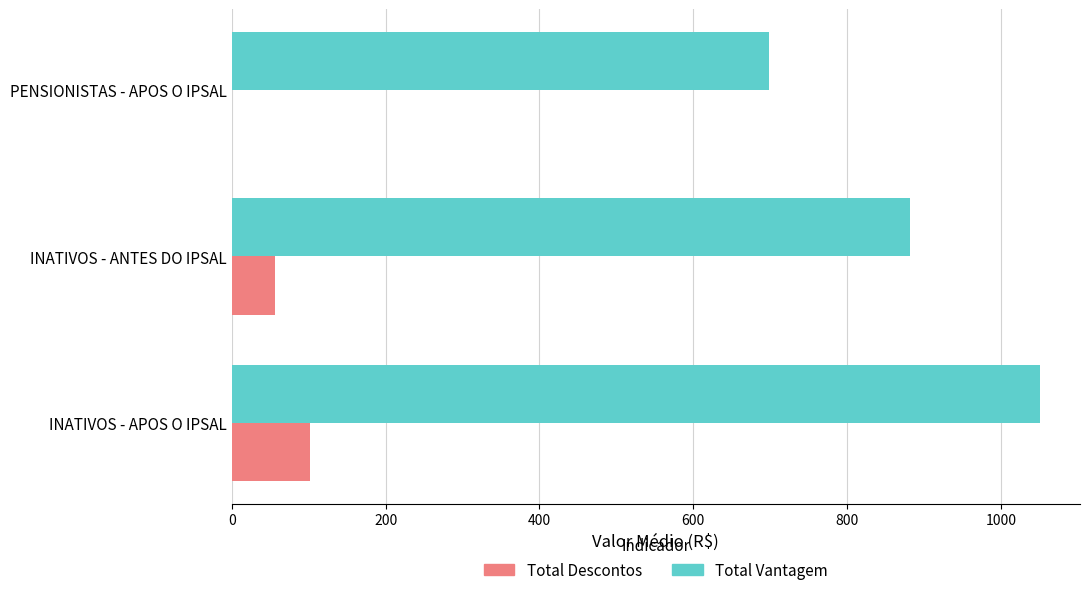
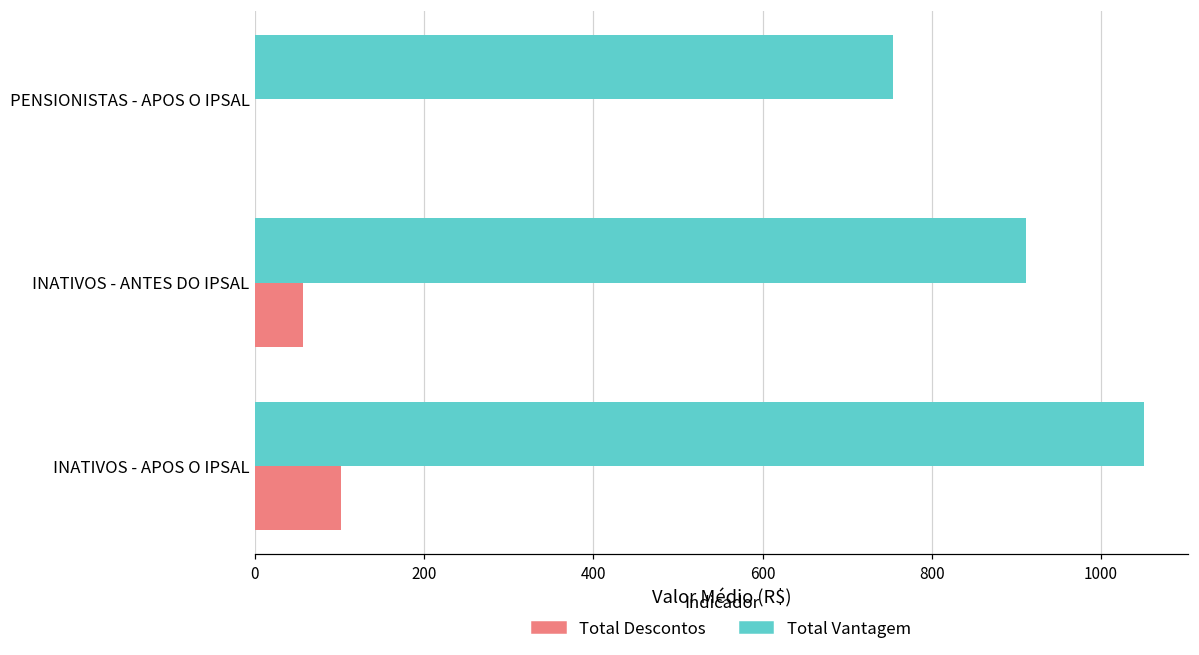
  {
    "Total Vantagem": {
-     "PENSIONISTAS - APOS O IPSAL": 700,
-     "INATIVOS - ANTES DO IPSAL": 880,
+     "PENSIONISTAS - APOS O IPSAL": 750,
+     "INATIVOS - ANTES DO IPSAL": 910,
      "INATIVOS - APOS O IPSAL": 1050
    },
    "Total Descontos": {
      "PENSIONISTAS - APOS O IPSAL": 0,
      "INATIVOS - ANTES DO IPSAL": 60,
      "INATIVOS - APOS O IPSAL": 100
    }
  }
